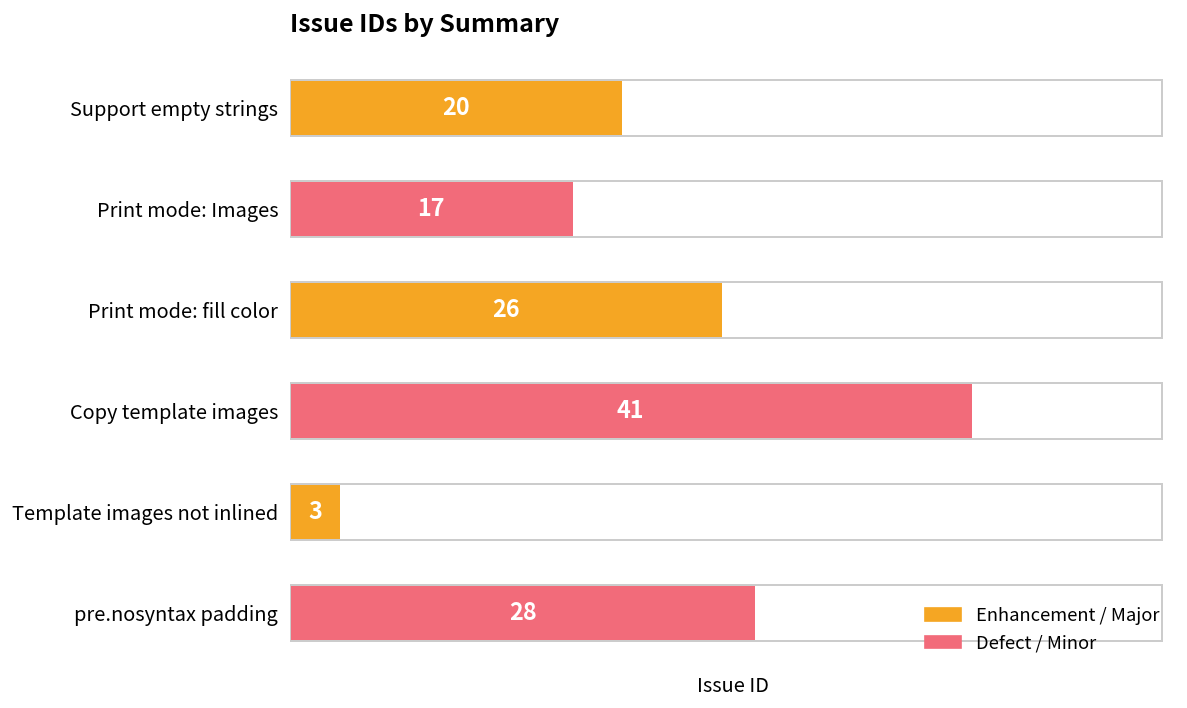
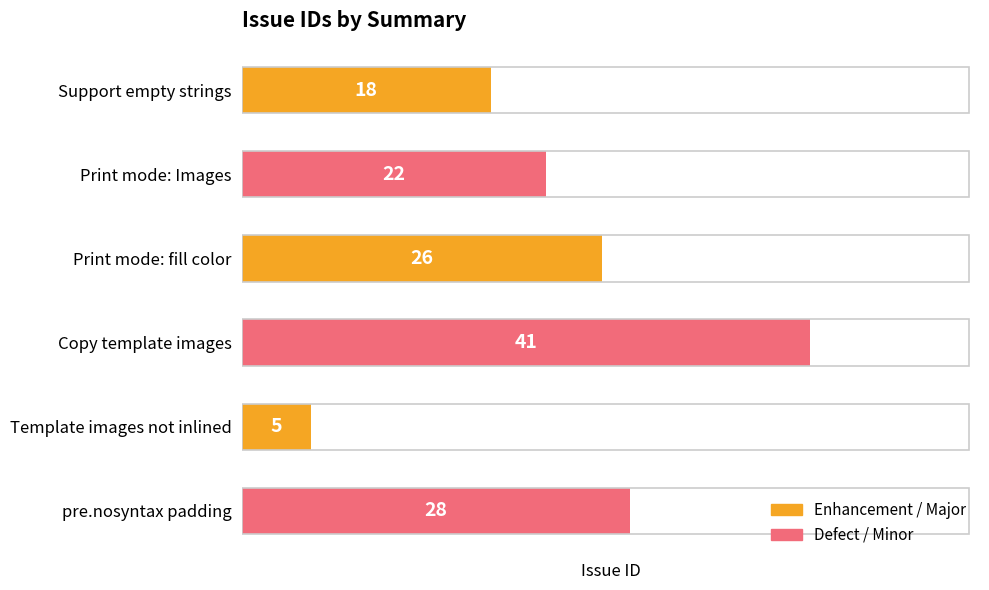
  {
-   "Support empty strings": 20,
-   "Print mode: Images": 17,
+   "Support empty strings": 18,
+   "Print mode: Images": 22,
    "Print mode: fill color": 26,
    "Copy template images": 41,
-   "Template images not inlined": 3,
+   "Template images not inlined": 5,
    "pre.nosyntax padding": 28
  }
